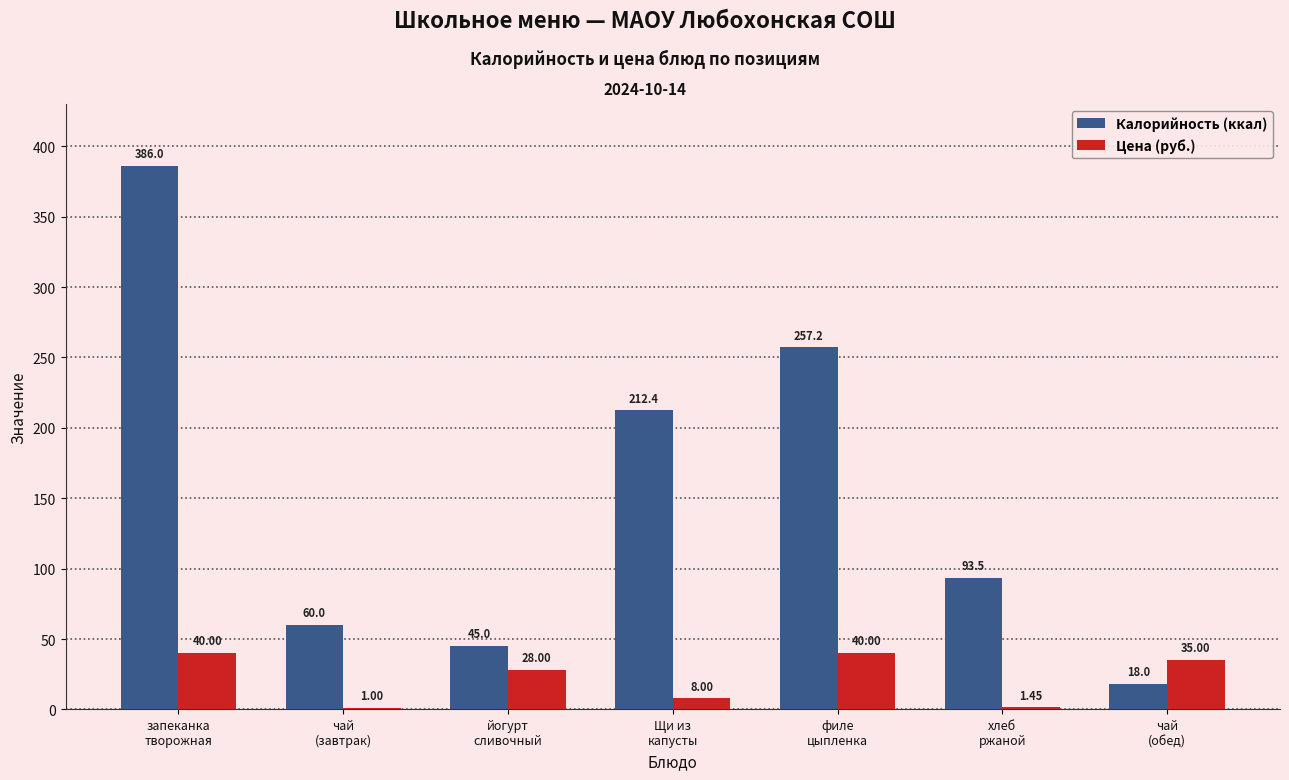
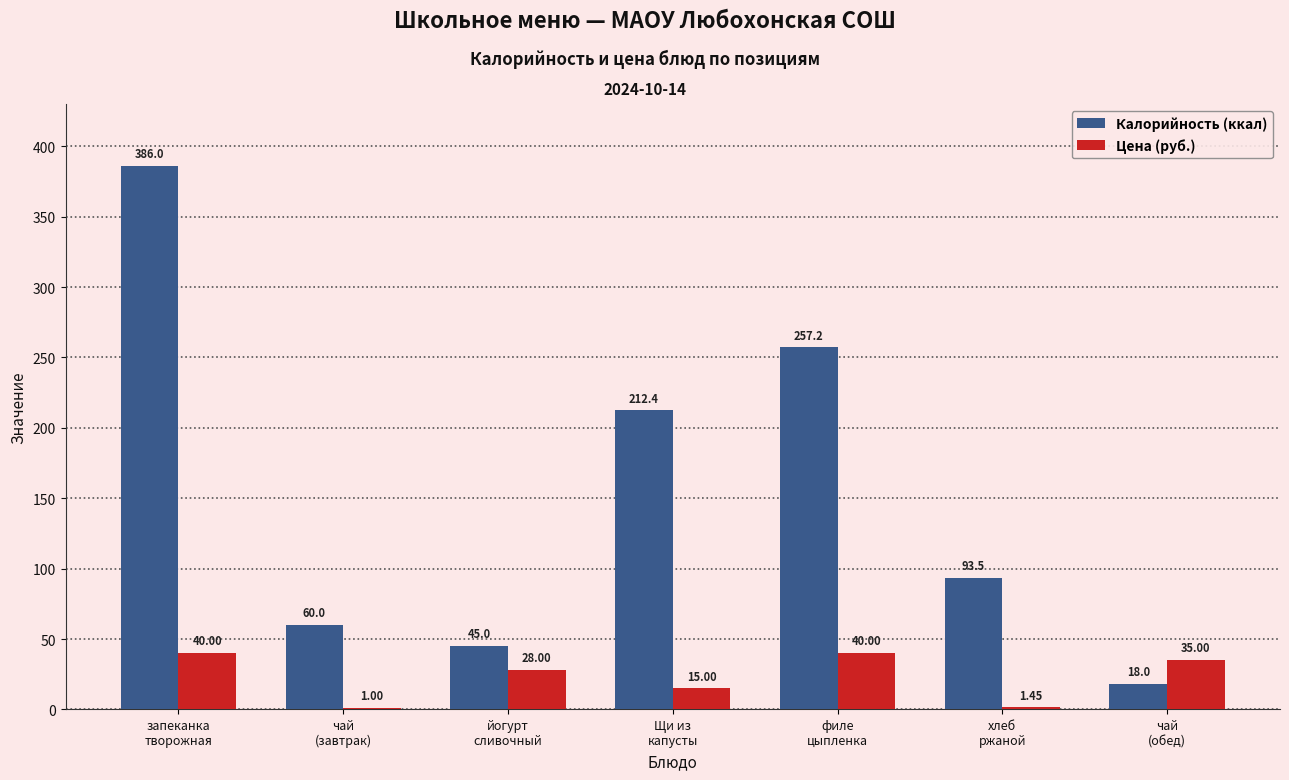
  {
    "Калорийность (ккал)": {
      "запеканка творожная": 386.0,
      "чай (завтрак)": 60.0,
      "йогурт сливочный": 45.0,
      "Щи из капусты": 212.4,
      "филе цыпленка": 257.2,
      "хлеб ржаной": 93.5,
      "чай (обед)": 18.0
    },
    "Цена (руб.)": {
      "запеканка творожная": 40.00,
      "чай (завтрак)": 1.00,
      "йогурт сливочный": 28.00,
-     "Щи из капусты": 8.00,
+     "Щи из капусты": 15.00,
      "филе цыпленка": 40.00,
      "хлеб ржаной": 1.45,
      "чай (обед)": 35.00
    }
  }
